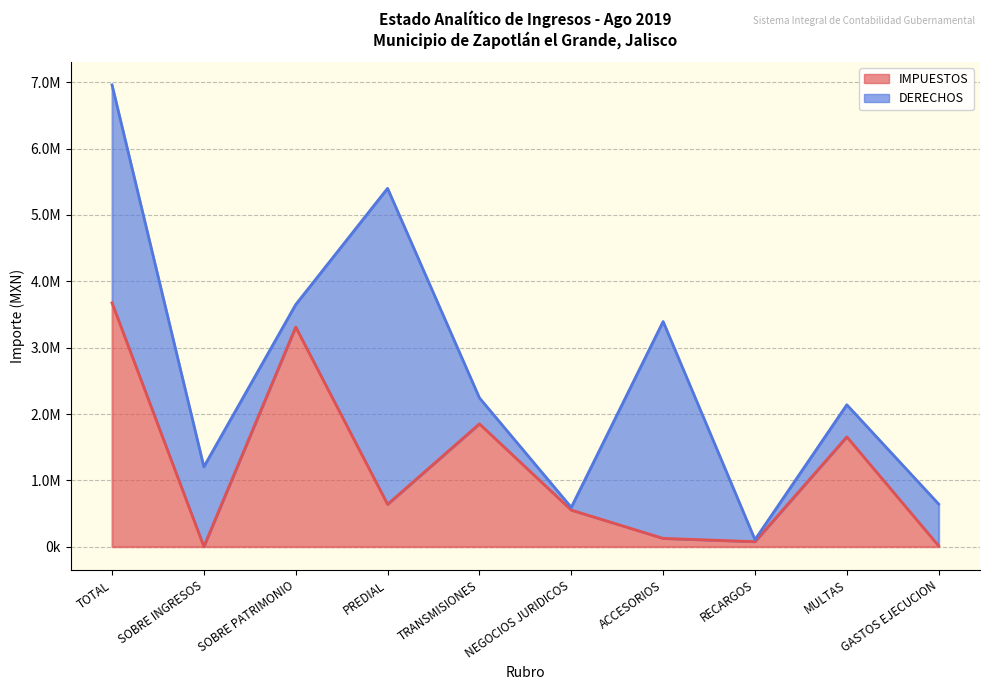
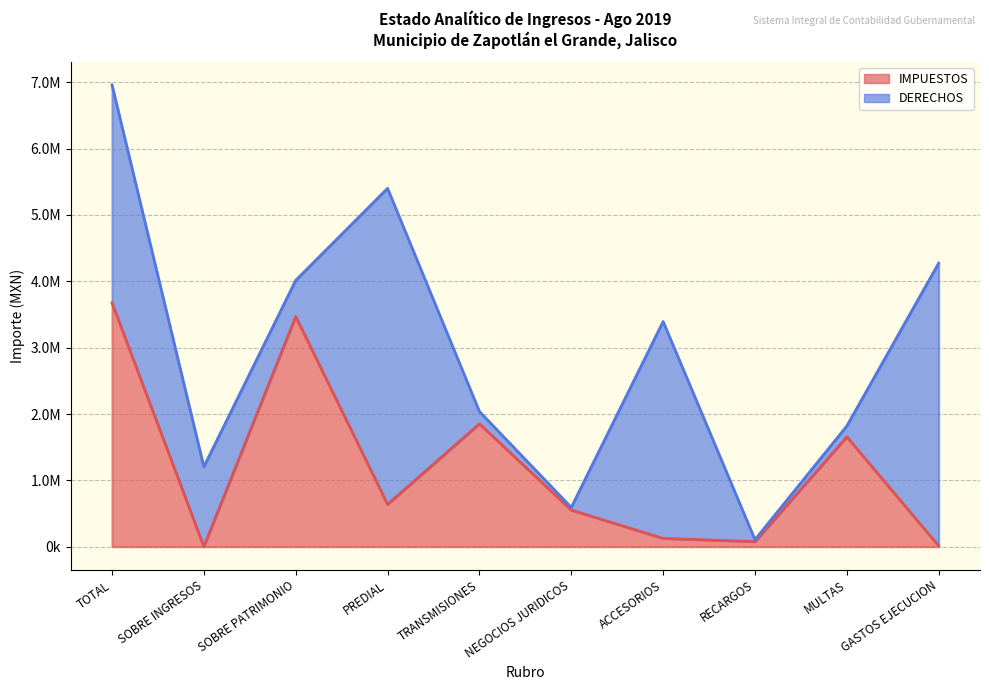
  {
    "IMPUESTOS": {
      "TOTAL": 3700000,
      "SOBRE INGRESOS": 0,
-     "SOBRE PATRIMONIO": 3300000,
+     "SOBRE PATRIMONIO": 3500000,
      "PREDIAL": 600000,
      "TRANSMISIONES": 1900000,
      "NEGOCIOS JURIDICOS": 600000,
      "ACCESORIOS": 100000,
      "MULTAS": 1700000,
      "GASTOS EJECUCION": 0
    },
    "DERECHOS": {
      "TOTAL": 3300000,
      "SOBRE INGRESOS": 1200000,
-     "SOBRE PATRIMONIO": 300000,
+     "SOBRE PATRIMONIO": 500000,
      "PREDIAL": 4800000,
-     "TRANSMISIONES": 400000,
+     "TRANSMISIONES": 200000,
      "NEGOCIOS JURIDICOS": 0,
      "ACCESORIOS": 3300000,
-     "MULTAS": 500000,
-     "GASTOS EJECUCION": 600000
+     "MULTAS": 200000,
+     "GASTOS EJECUCION": 4300000
    }
  }
